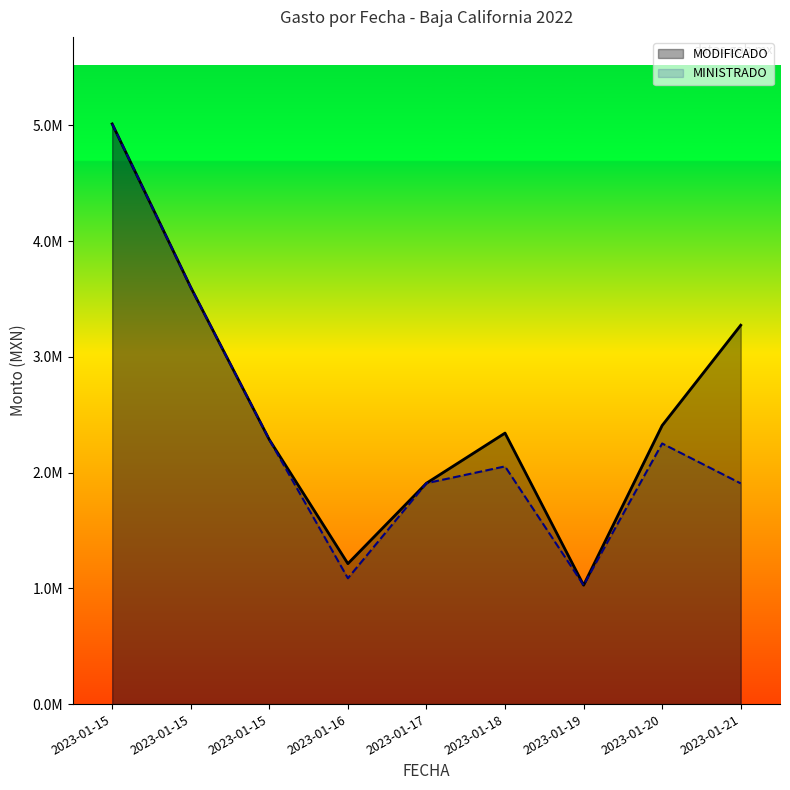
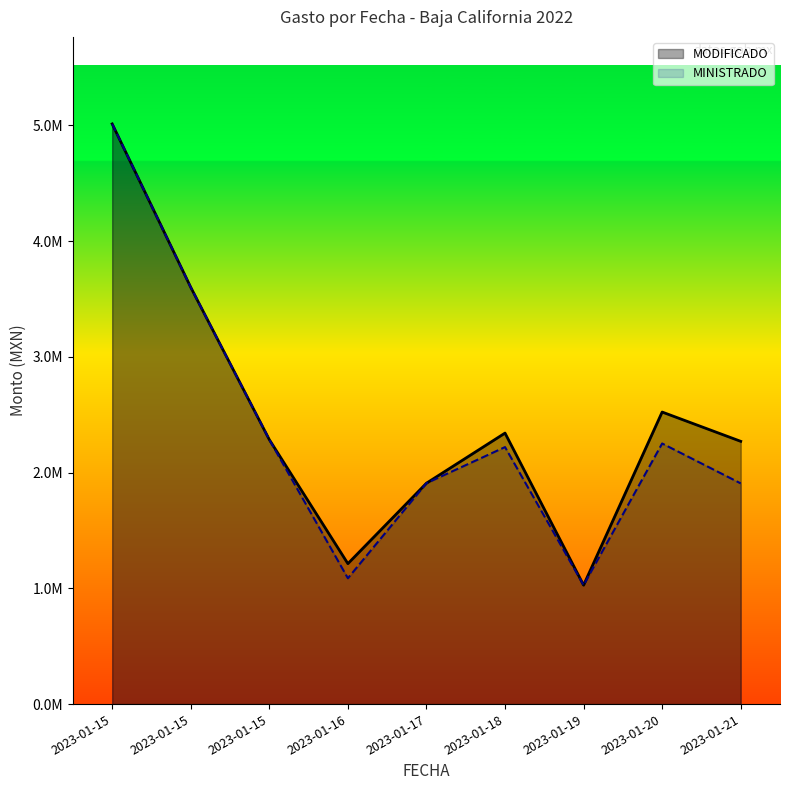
  {
    "MODIFICADO": {
      "2023-01-16": 1210000,
      "2023-01-18": 2340000,
-     "2023-01-20": 2410000,
-     "2023-01-21": 3270000
+     "2023-01-20": 2520000,
+     "2023-01-21": 2270000
    },
    "MINISTRADO": {
      "2023-01-16": 1090000,
-     "2023-01-18": 2050000,
+     "2023-01-18": 2220000,
      "2023-01-20": 2250000,
      "2023-01-21": 1910000
    }
  }
